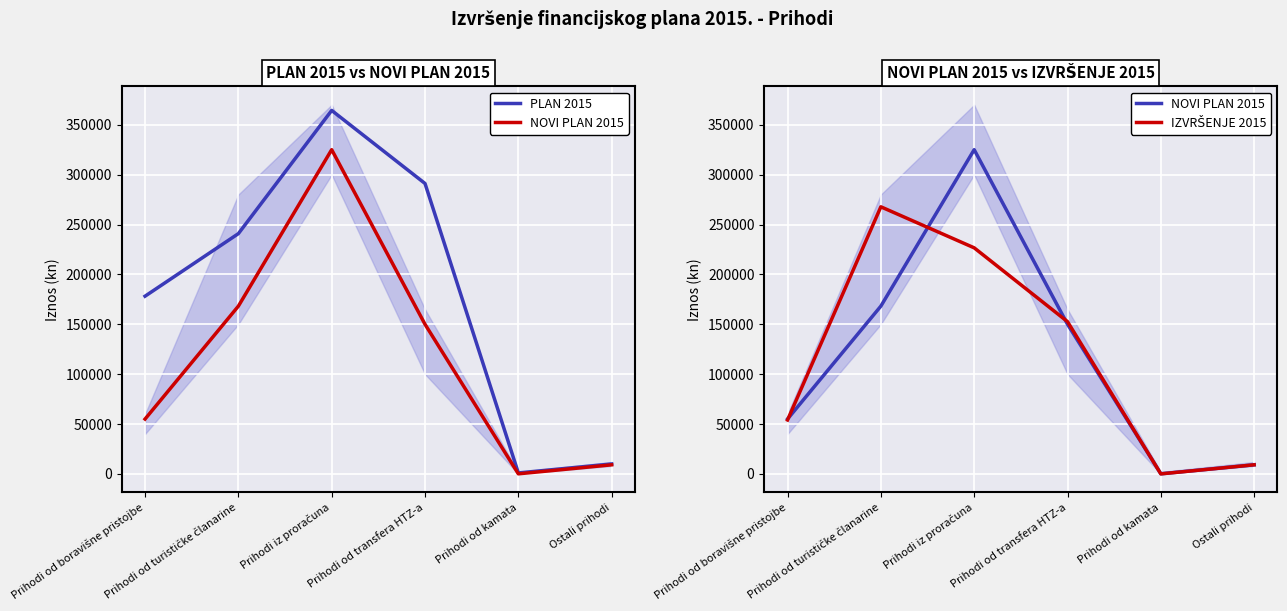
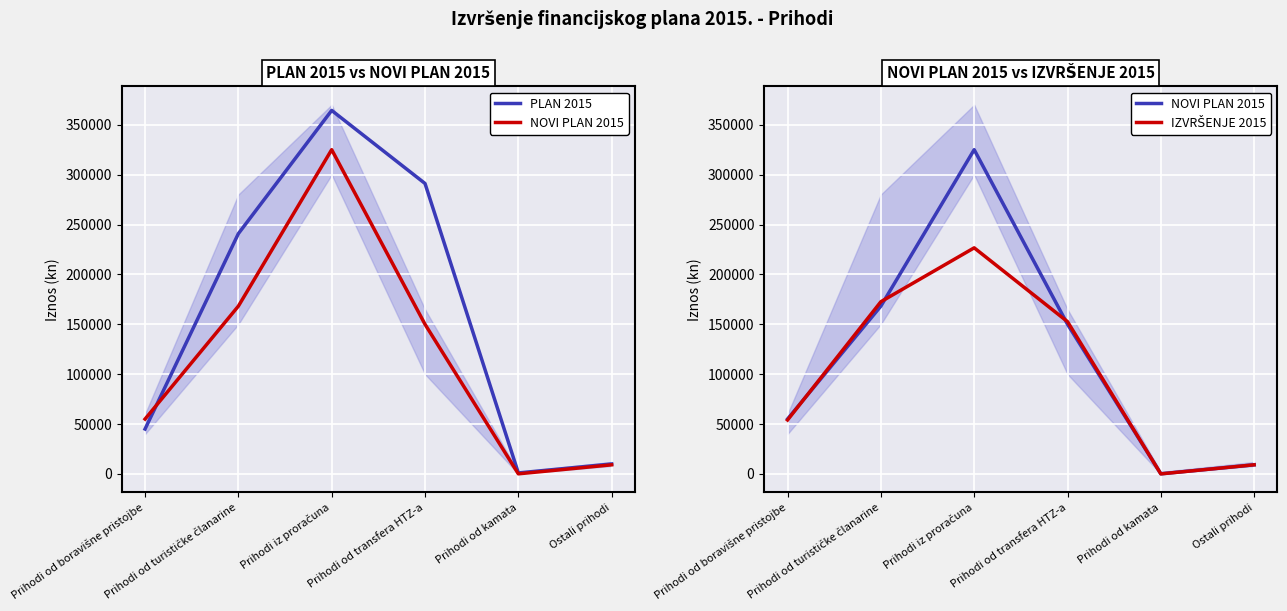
  {
    "PLAN 2015 vs NOVI PLAN 2015": {
      "PLAN 2015": {
-       "Prihodi od boravišne pristojbe": 180000,
+       "Prihodi od boravišne pristojbe": 50000,
        "Prihodi od turističke članarine": 240000,
        "Prihodi iz proračuna": 360000,
        "Prihodi od transfera HTZ-a": 290000
      }
    },
    "NOVI PLAN 2015 vs IZVRŠENJE 2015": {
      "NOVI PLAN 2015": {
        "Prihodi od turističke članarine": 170000,
        "Prihodi iz proračuna": 330000,
        "Prihodi od transfera HTZ-a": 150000
      },
      "IZVRŠENJE 2015": {
-       "Prihodi od turističke članarine": 270000,
+       "Prihodi od turističke članarine": 170000,
        "Prihodi iz proračuna": 230000,
        "Prihodi od transfera HTZ-a": 150000
      }
    }
  }
